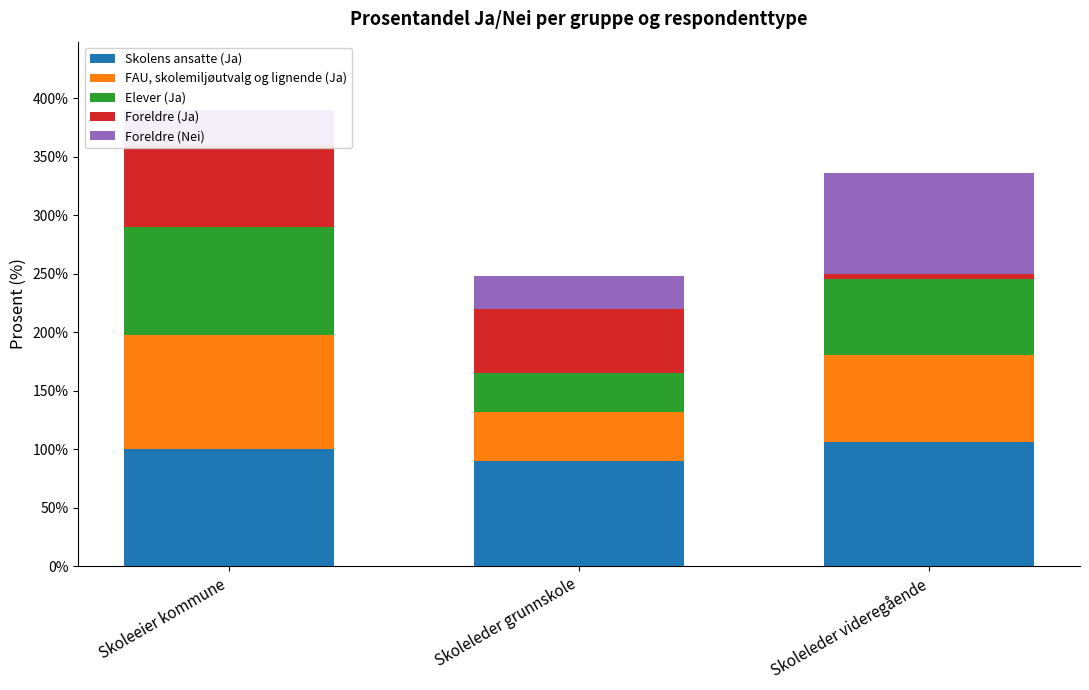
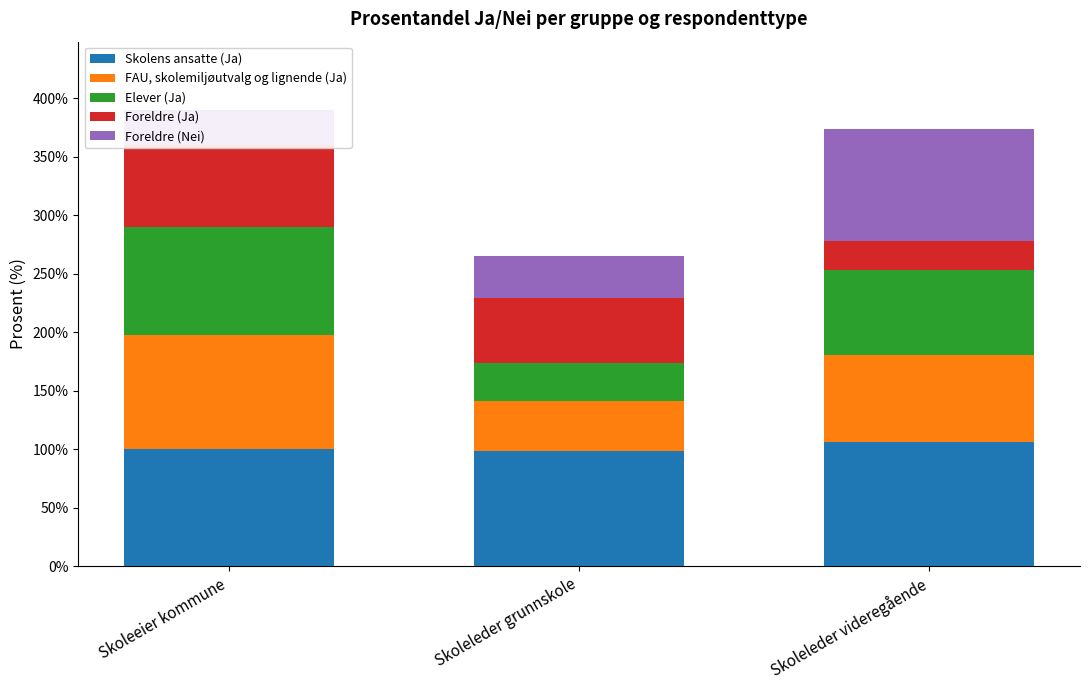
  {
    "Skolens ansatte (Ja)": {
      "Skoleeier kommune": "100%",
-     "Skoleleder grunnskole": "90%",
+     "Skoleleder grunnskole": "99%",
      "Skoleleder videregående": "106%"
    },
    "FAU, skolemiljøutvalg og lignende (Ja)": {
      "Skoleeier kommune": "98%",
      "Skoleleder grunnskole": "42%",
      "Skoleleder videregående": "75%"
    },
    "Elever (Ja)": {
      "Skoleeier kommune": "92%",
      "Skoleleder grunnskole": "33%",
-     "Skoleleder videregående": "65%"
+     "Skoleleder videregående": "72%"
    },
    "Foreldre (Ja)": {
      "Skoleleder grunnskole": "55%",
-     "Skoleleder videregående": "4%"
+     "Skoleleder videregående": "25%"
    },
    "Foreldre (Nei)": {
-     "Skoleleder grunnskole": "28%",
-     "Skoleleder videregående": "86%"
+     "Skoleleder grunnskole": "36%",
+     "Skoleleder videregående": "96%"
    }
  }
